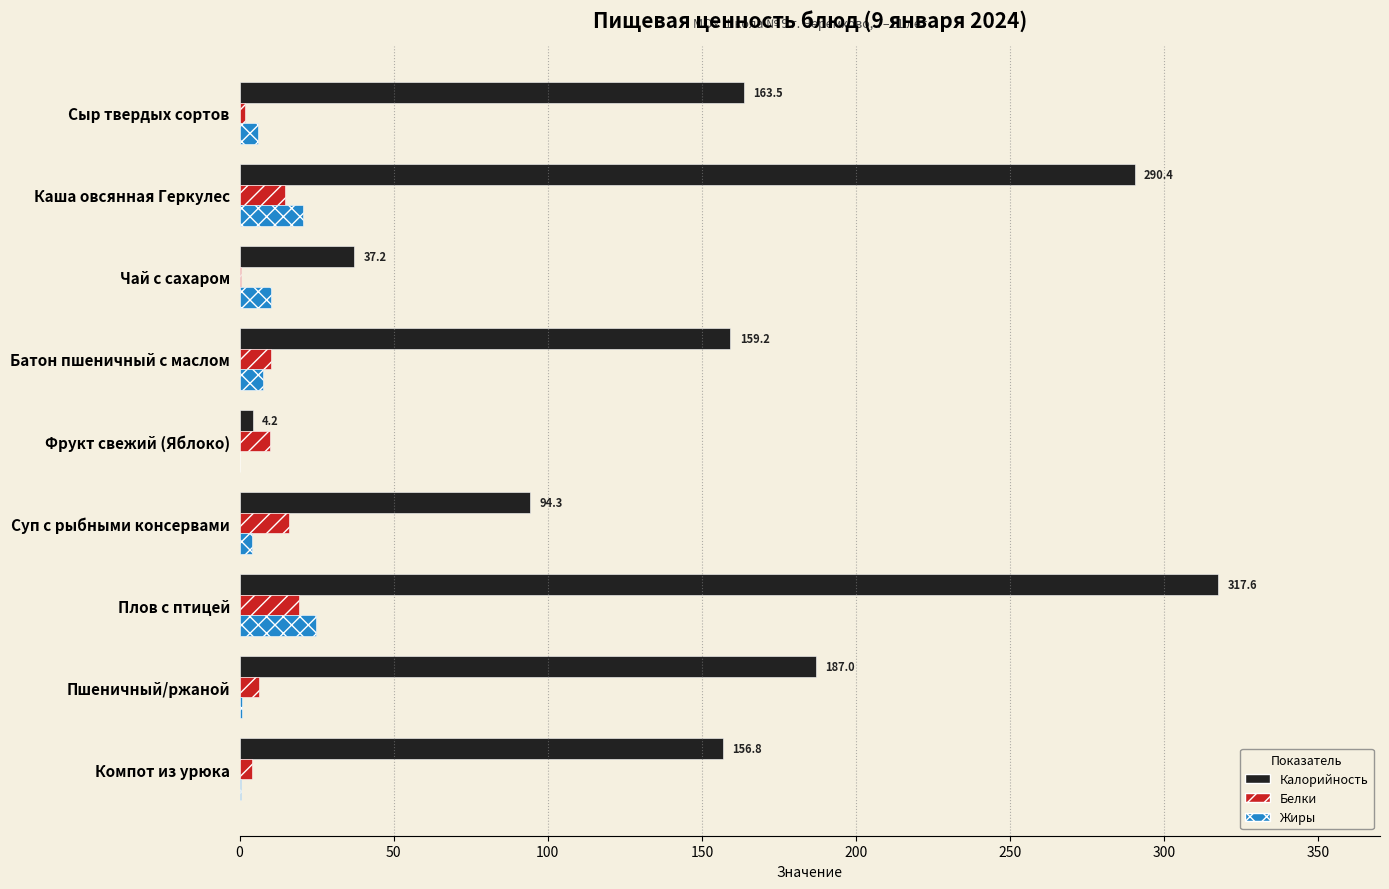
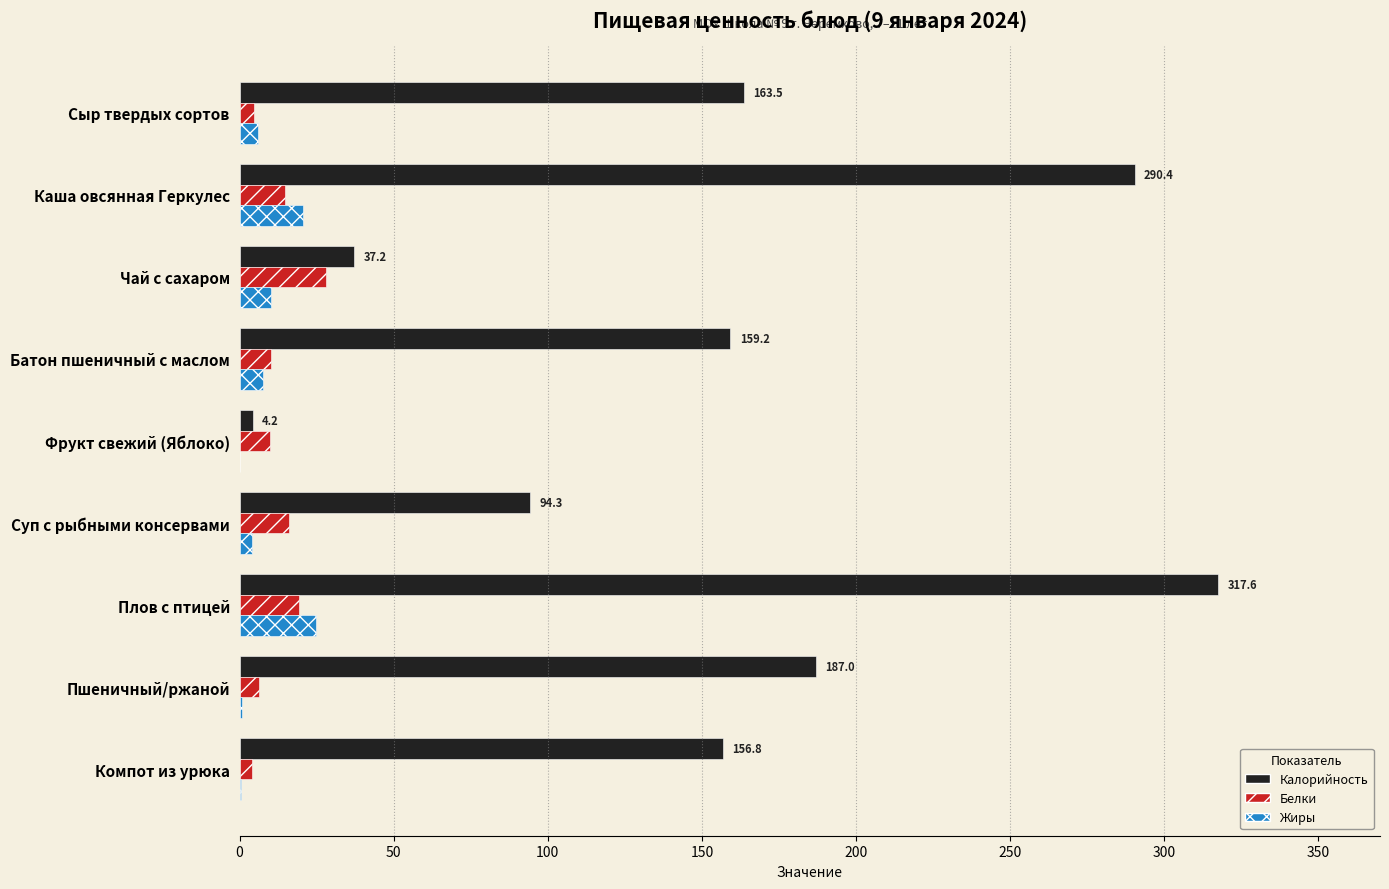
  {
    "Калорийность": {
      "Сыр твердых сортов": 163.5,
      "Каша овсянная Геркулес": 290.4,
      "Чай с сахаром": 37.2,
      "Батон пшеничный с маслом": 159.2,
      "Фрукт свежий (Яблоко)": 4.2,
      "Суп с рыбными консервами": 94.3,
      "Плов с птицей": 317.6,
      "Пшеничный/ржаной": 187.0,
      "Компот из урюка": 156.8
    },
    "Белки": {
-     "Сыр твердых сортов": 2,
+     "Сыр твердых сортов": 5,
      "Каша овсянная Геркулес": 15,
-     "Чай с сахаром": 1,
+     "Чай с сахаром": 28,
      "Батон пшеничный с маслом": 10,
      "Фрукт свежий (Яблоко)": 10,
      "Суп с рыбными консервами": 16,
      "Плов с птицей": 19,
      "Пшеничный/ржаной": 6,
      "Компот из урюка": 4
    },
    "Жиры": {
      "Сыр твердых сортов": 6,
      "Каша овсянная Геркулес": 21,
      "Чай с сахаром": 10,
      "Батон пшеничный с маслом": 8,
      "Суп с рыбными консервами": 4,
      "Плов с птицей": 25
    }
  }
